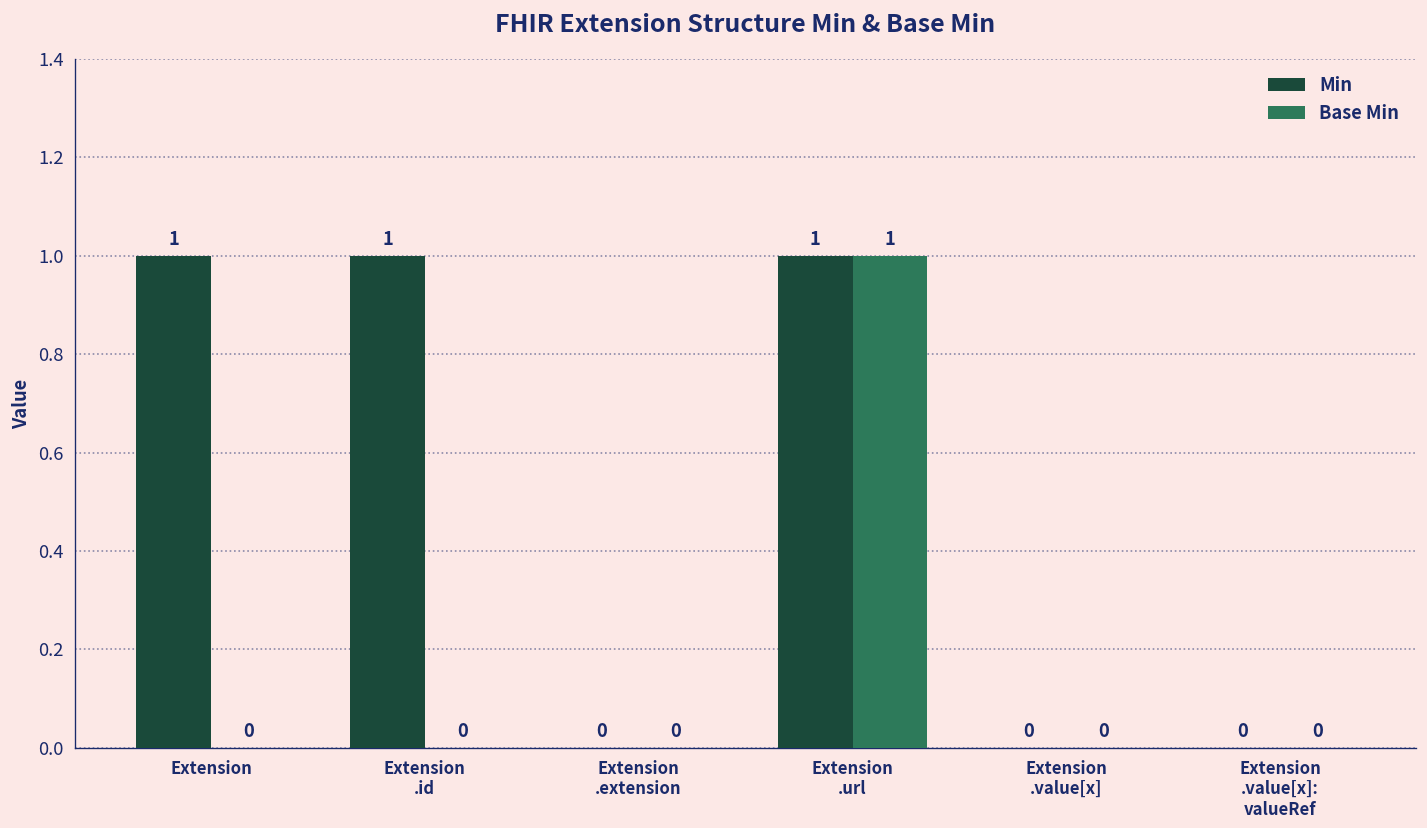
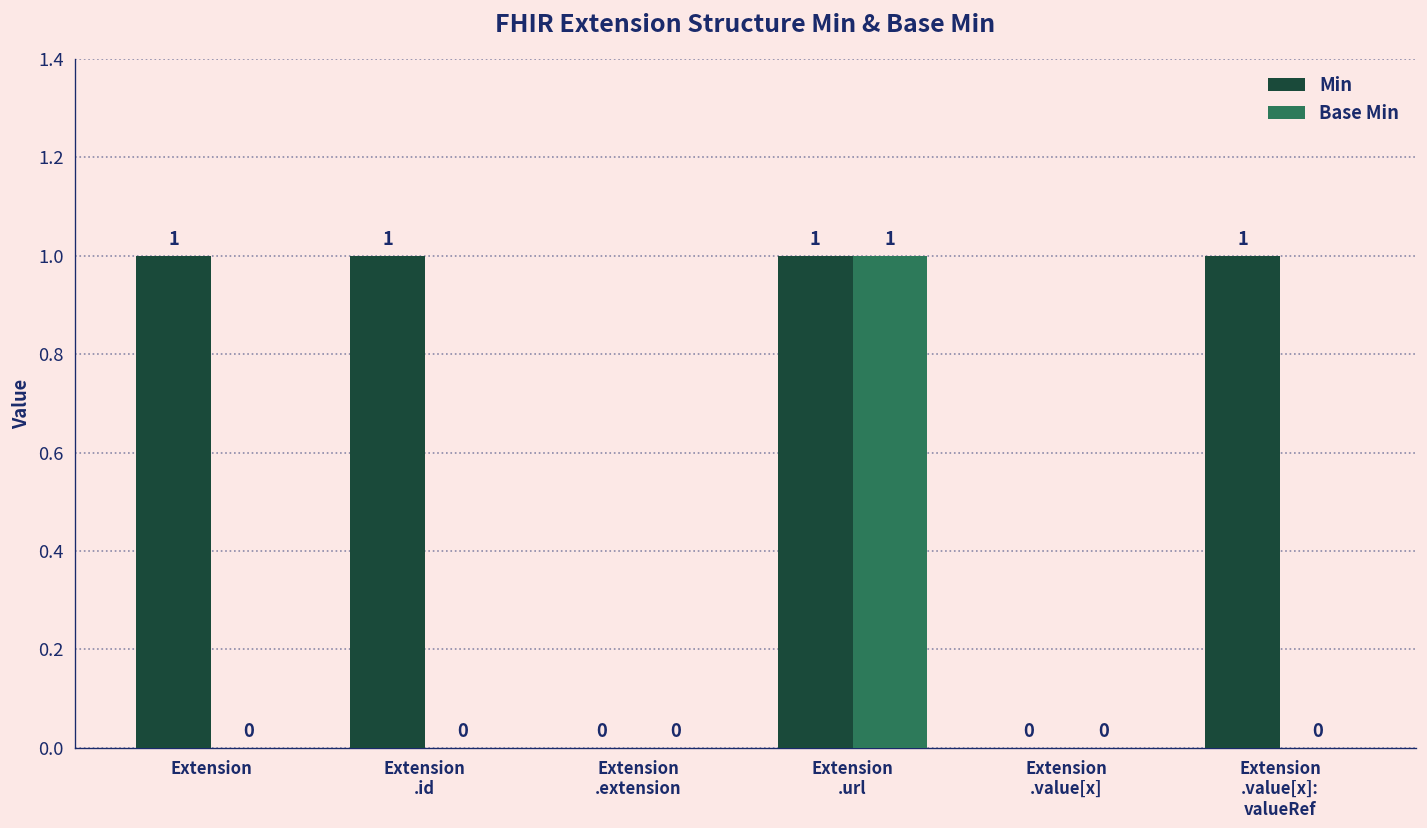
  {
    "Min": {
      "Extension": 1,
      "Extension .id": 1,
      "Extension .extension": 0,
      "Extension .url": 1,
      "Extension .value[x]": 0,
-     "Extension .value[x]: valueRef": 0
+     "Extension .value[x]: valueRef": 1
    },
    "Base Min": {
      "Extension": 0,
      "Extension .id": 0,
      "Extension .extension": 0,
      "Extension .url": 1,
      "Extension .value[x]": 0,
      "Extension .value[x]: valueRef": 0
    }
  }
